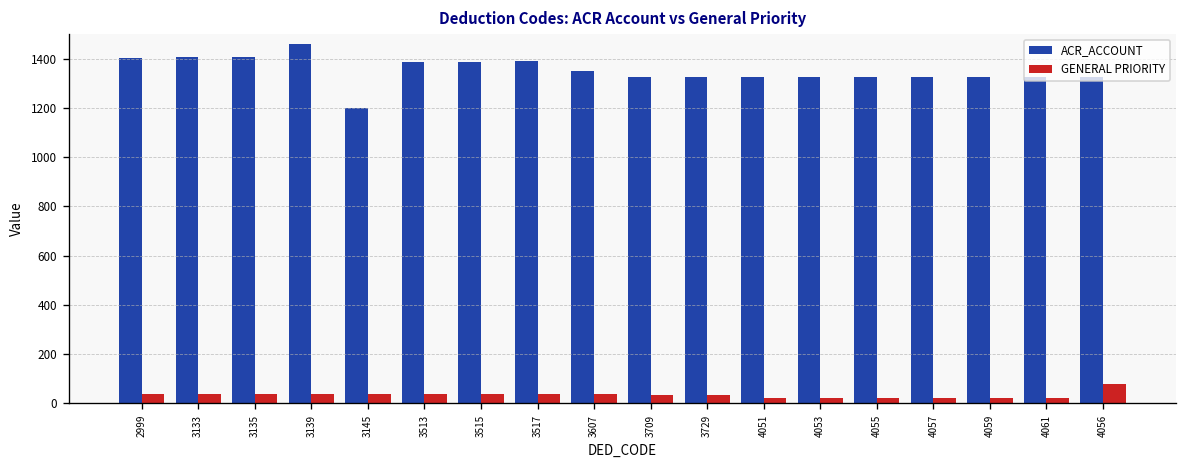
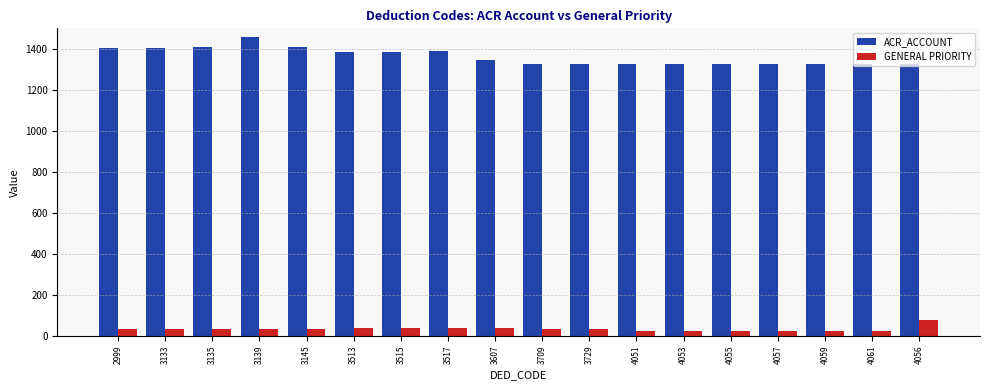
  {
    "ACR_ACCOUNT": {
      "2999": 1400,
      "3133": 1410,
      "3135": 1410,
      "3139": 1460,
-     "3145": 1200,
+     "3145": 1410,
      "3513": 1390,
      "3515": 1390,
      "3517": 1390,
      "3607": 1350,
      "3709": 1330,
      "3729": 1330,
      "4051": 1330,
      "4053": 1330,
      "4055": 1330,
      "4057": 1330,
      "4059": 1330
    },
    "GENERAL PRIORITY": {
      "2999": 40,
      "3133": 40,
      "3135": 40,
      "3139": 40,
      "3145": 40,
      "3513": 40,
      "3515": 40,
      "3517": 40,
      "3607": 40,
      "3709": 30,
      "3729": 30,
      "4051": 20,
      "4053": 20,
      "4055": 20,
      "4057": 20,
      "4059": 20,
      "4061": 20,
      "4056": 80
    }
  }
